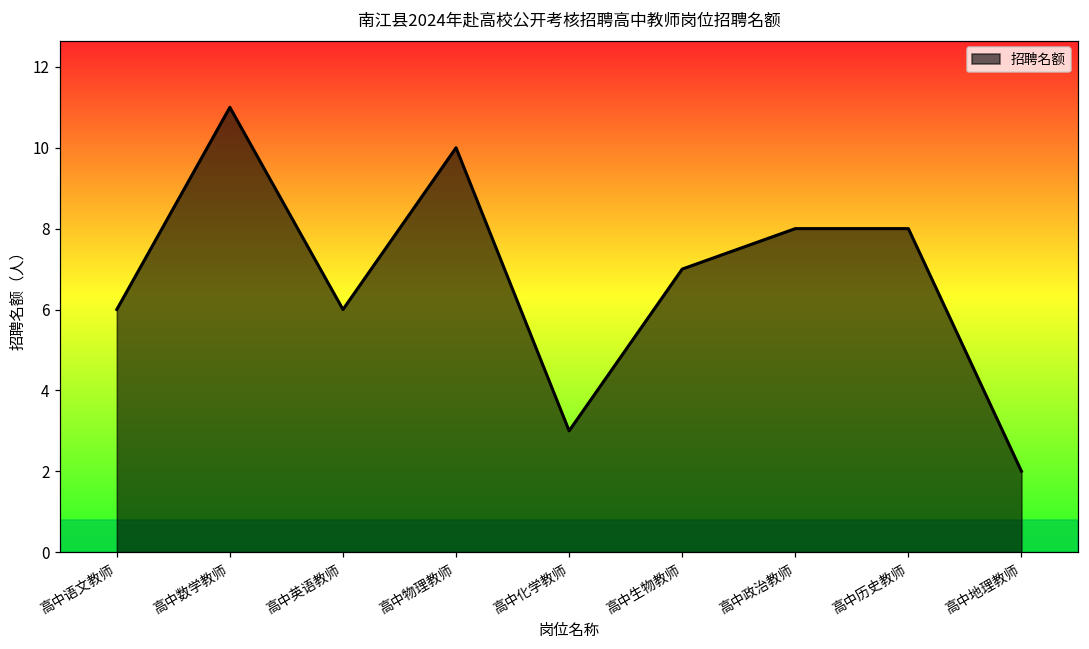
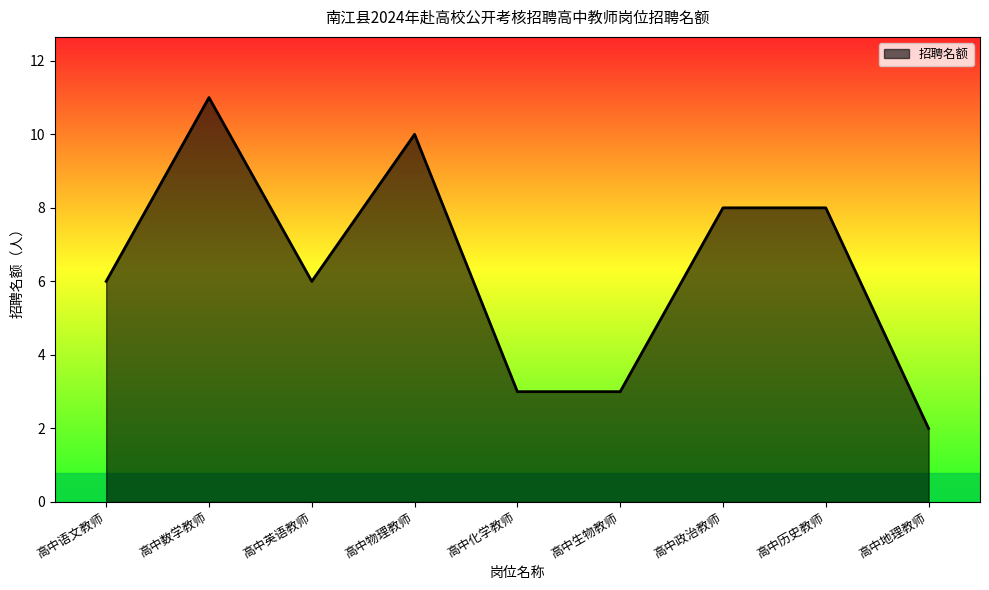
  {
    "高中语文教师": 6,
    "高中数学教师": 11,
    "高中英语教师": 6,
    "高中物理教师": 10,
    "高中化学教师": 3,
-   "高中生物教师": 7,
+   "高中生物教师": 3,
    "高中政治教师": 8,
    "高中历史教师": 8,
    "高中地理教师": 2
  }
